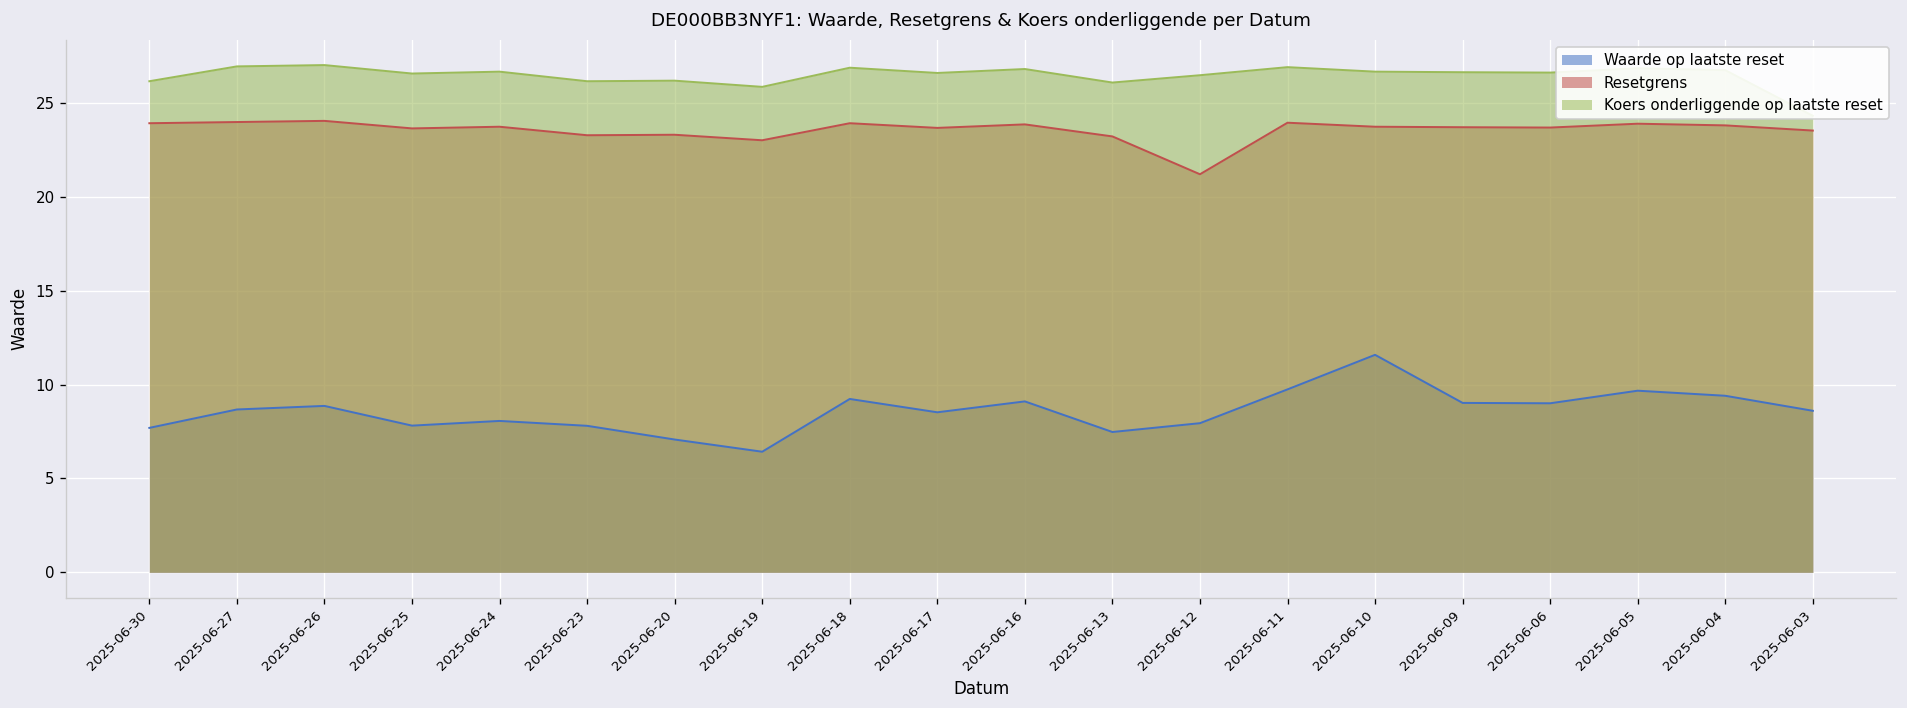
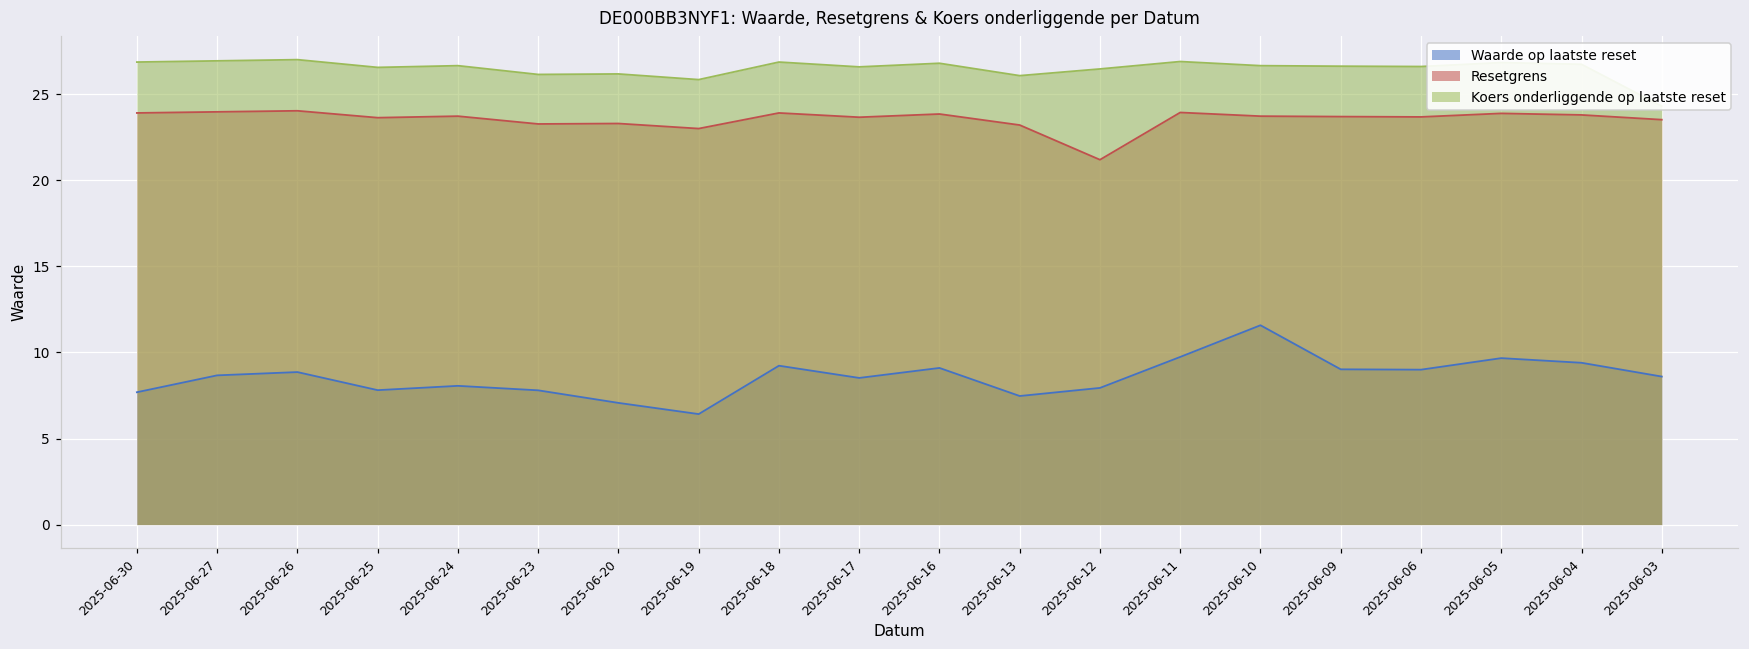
  {
    "Waarde op laatste reset": {
      "2025-06-30": 7.7,
      "2025-06-27": 8.7,
      "2025-06-26": 8.9,
      "2025-06-25": 7.8,
      "2025-06-24": 8.1,
      "2025-06-23": 7.8,
      "2025-06-20": 7.1,
      "2025-06-19": 6.4,
      "2025-06-18": 9.2,
      "2025-06-17": 8.5,
      "2025-06-16": 9.1,
      "2025-06-13": 7.5,
      "2025-06-12": 7.9,
      "2025-06-11": 9.7,
      "2025-06-10": 11.6,
      "2025-06-09": 9.0,
      "2025-06-06": 9.0,
      "2025-06-05": 9.7,
      "2025-06-04": 9.4,
      "2025-06-03": 8.6
    },
    "Resetgrens": {
      "2025-06-30": 23.9,
      "2025-06-27": 24.0,
      "2025-06-26": 24.0,
      "2025-06-25": 23.6,
      "2025-06-24": 23.7,
      "2025-06-23": 23.3,
      "2025-06-20": 23.3,
      "2025-06-19": 23.0,
      "2025-06-18": 23.9,
      "2025-06-17": 23.7,
      "2025-06-16": 23.9,
      "2025-06-13": 23.2,
      "2025-06-12": 21.2,
      "2025-06-11": 23.9,
      "2025-06-10": 23.7,
      "2025-06-09": 23.7,
      "2025-06-06": 23.7,
      "2025-06-05": 23.9,
      "2025-06-04": 23.8,
      "2025-06-03": 23.5
    },
    "Koers onderliggende op laatste reset": {
-     "2025-06-30": 26.2,
+     "2025-06-30": 26.9,
      "2025-06-27": 26.9,
      "2025-06-26": 27.0,
      "2025-06-25": 26.6,
      "2025-06-24": 26.7,
      "2025-06-23": 26.2,
      "2025-06-20": 26.2,
      "2025-06-19": 25.9,
      "2025-06-18": 26.9,
      "2025-06-17": 26.6,
      "2025-06-16": 26.8,
      "2025-06-13": 26.1,
      "2025-06-12": 26.5,
      "2025-06-11": 26.9,
      "2025-06-10": 26.7,
      "2025-06-09": 26.6,
      "2025-06-06": 26.6
    }
  }
